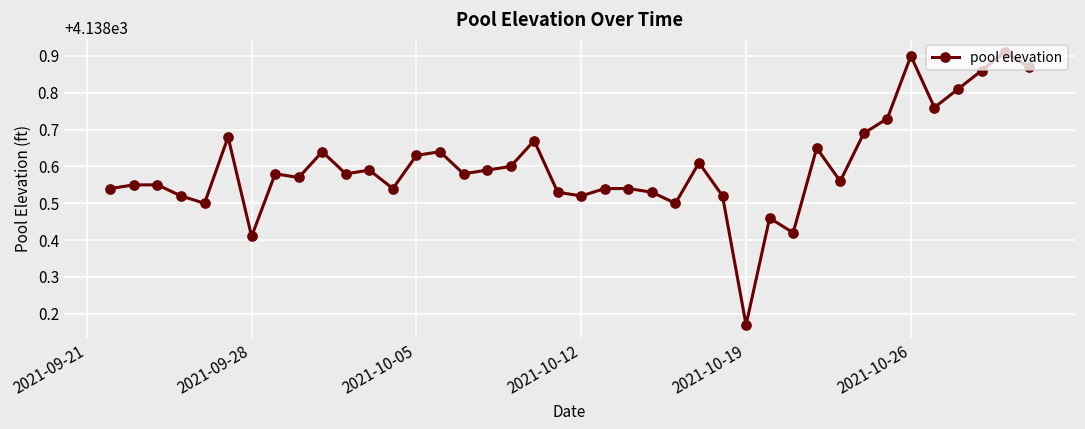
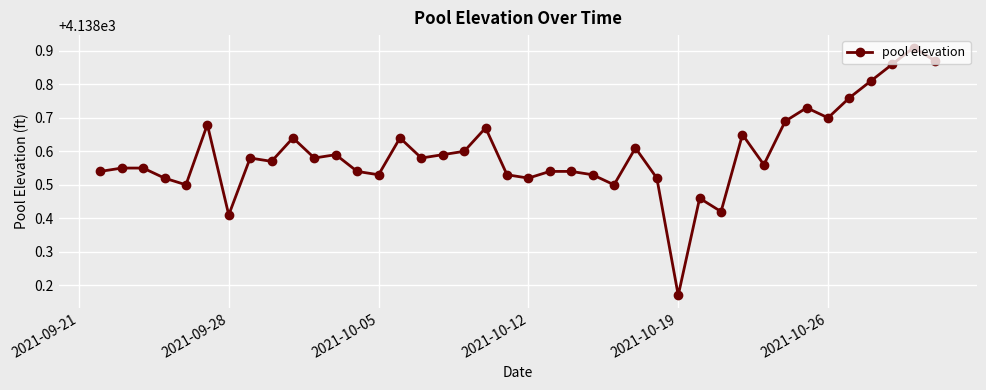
  {
    "2021-09-28": 4138.41,
-   "2021-10-05": 4138.63,
+   "2021-10-05": 4138.53,
    "2021-10-12": 4138.52,
    "2021-10-19": 4138.17,
-   "2021-10-26": 4138.9
+   "2021-10-26": 4138.7
  }
